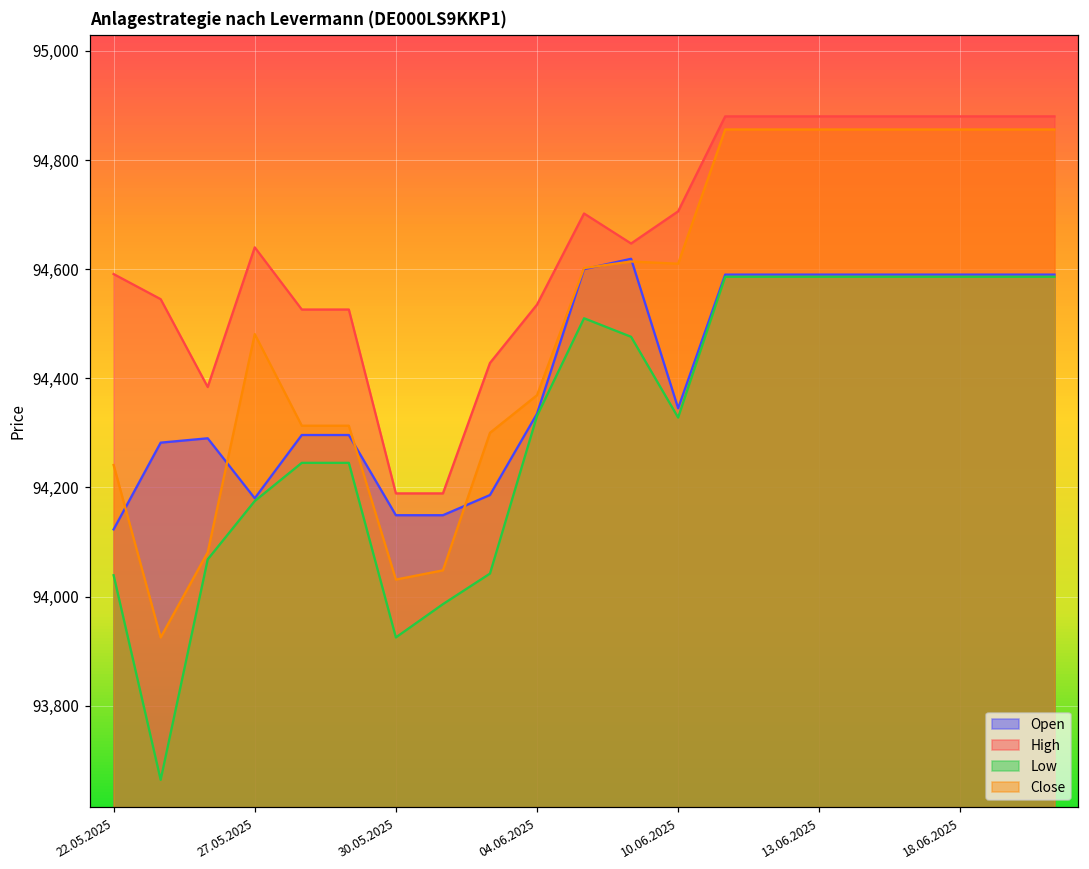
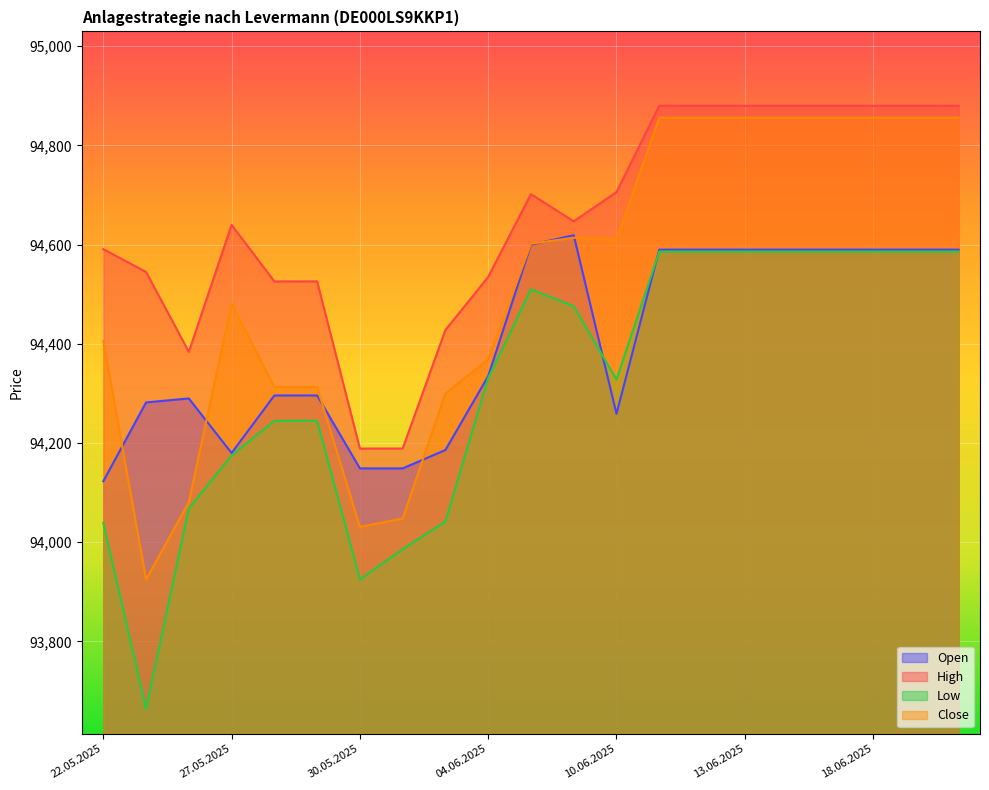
  {
    "Open": {
      "22.05.2025": "94,120",
      "30.05.2025": "94,150",
-     "10.06.2025": "94,350"
+     "10.06.2025": "94,260"
    },
    "High": {
      "22.05.2025": "94,590",
      "27.05.2025": "94,640",
      "30.05.2025": "94,190",
      "04.06.2025": "94,540",
      "10.06.2025": "94,710",
      "13.06.2025": "94,880",
      "18.06.2025": "94,880"
    },
    "Low": {
      "22.05.2025": "94,040",
      "30.05.2025": "93,930",
      "10.06.2025": "94,330"
    },
    "Close": {
-     "22.05.2025": "94,240",
+     "22.05.2025": "94,410",
      "27.05.2025": "94,480",
      "30.05.2025": "94,030",
      "04.06.2025": "94,370",
      "10.06.2025": "94,610",
      "13.06.2025": "94,860",
      "18.06.2025": "94,860"
    }
  }
